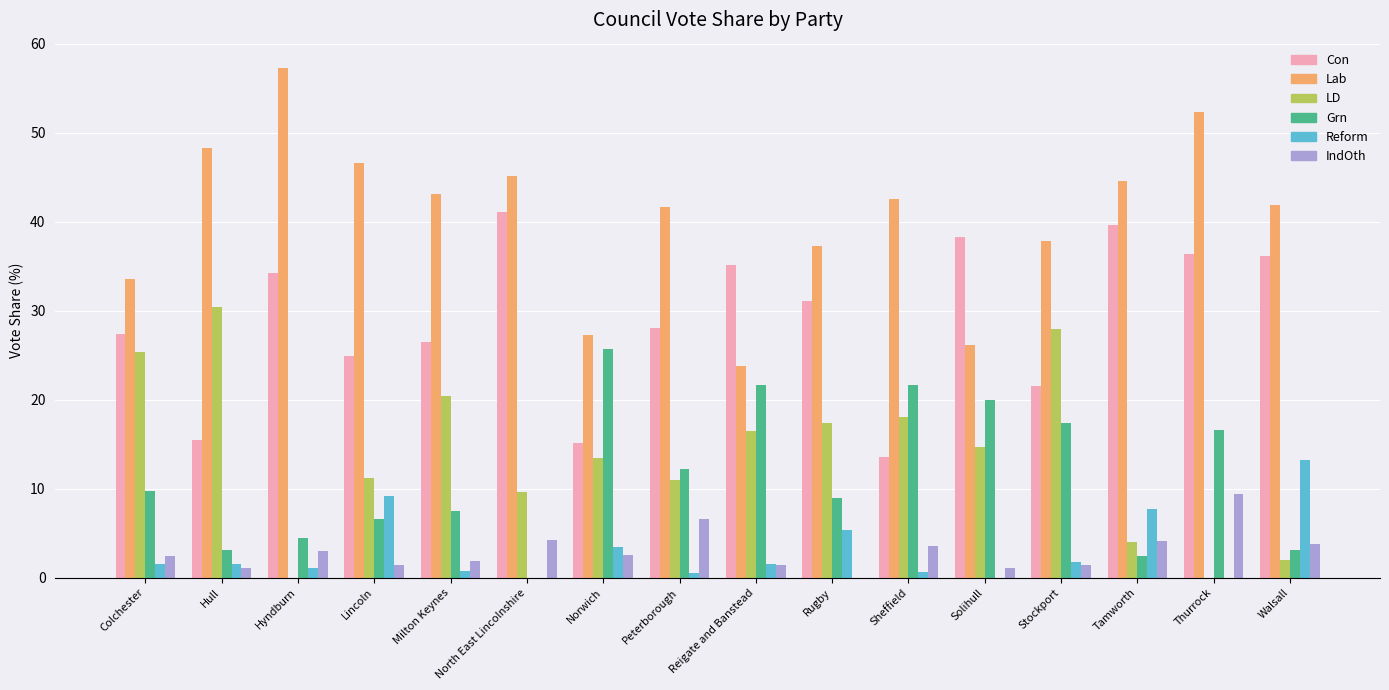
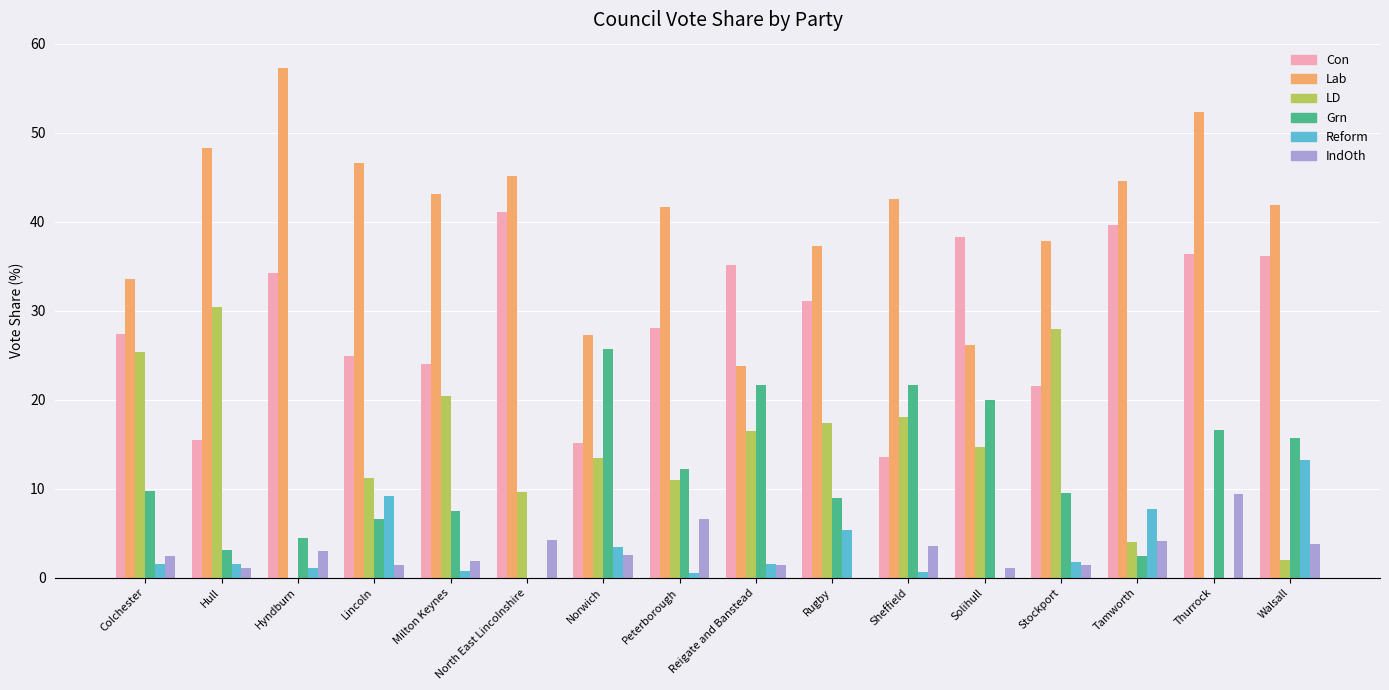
  {
    "Con": {
      "Colchester": 27,
      "Hull": 15,
      "Hyndburn": 34,
      "Lincoln": 25,
-     "Milton Keynes": 26,
+     "Milton Keynes": 24,
      "North East Lincolnshire": 41,
      "Norwich": 15,
      "Peterborough": 28,
      "Reigate and Banstead": 35,
      "Rugby": 31,
      "Sheffield": 14,
      "Solihull": 38,
      "Stockport": 22,
      "Tamworth": 40,
      "Thurrock": 36,
      "Walsall": 36
    },
    "Lab": {
      "Colchester": 34,
      "Hull": 48,
      "Hyndburn": 57,
      "Lincoln": 47,
      "Milton Keynes": 43,
      "North East Lincolnshire": 45,
      "Norwich": 27,
      "Peterborough": 42,
      "Reigate and Banstead": 24,
      "Rugby": 37,
      "Sheffield": 43,
      "Solihull": 26,
      "Stockport": 38,
      "Tamworth": 45,
      "Thurrock": 52,
      "Walsall": 42
    },
    "LD": {
      "Colchester": 25,
      "Hull": 30,
      "Hyndburn": 0,
      "Lincoln": 11,
      "Milton Keynes": 20,
      "North East Lincolnshire": 10,
      "Norwich": 13,
      "Peterborough": 11,
      "Reigate and Banstead": 17,
      "Rugby": 17,
      "Sheffield": 18,
      "Solihull": 15,
      "Stockport": 28,
      "Tamworth": 4,
      "Thurrock": 0,
      "Walsall": 2
    },
    "Grn": {
      "Colchester": 10,
      "Hull": 3,
      "Hyndburn": 4,
      "Lincoln": 7,
      "Milton Keynes": 7,
      "North East Lincolnshire": 0,
      "Norwich": 26,
      "Peterborough": 12,
      "Reigate and Banstead": 22,
      "Rugby": 9,
      "Sheffield": 22,
      "Solihull": 20,
-     "Stockport": 17,
+     "Stockport": 10,
      "Tamworth": 2,
      "Thurrock": 17,
-     "Walsall": 3
+     "Walsall": 16
    },
    "Reform": {
      "Colchester": 2,
      "Hull": 2,
      "Hyndburn": 1,
      "Lincoln": 9,
      "Milton Keynes": 1,
      "North East Lincolnshire": 0,
      "Norwich": 3,
      "Peterborough": 0,
      "Reigate and Banstead": 2,
      "Rugby": 5,
      "Sheffield": 1,
      "Solihull": 0,
      "Stockport": 2,
      "Tamworth": 8,
      "Thurrock": 0,
      "Walsall": 13
    },
    "IndOth": {
      "Colchester": 2,
      "Hull": 1,
      "Hyndburn": 3,
      "Lincoln": 1,
      "Milton Keynes": 2,
      "North East Lincolnshire": 4,
      "Norwich": 3,
      "Peterborough": 7,
      "Reigate and Banstead": 1,
      "Rugby": 0,
      "Sheffield": 4,
      "Solihull": 1,
      "Stockport": 1,
      "Tamworth": 4,
      "Thurrock": 9,
      "Walsall": 4
    }
  }
